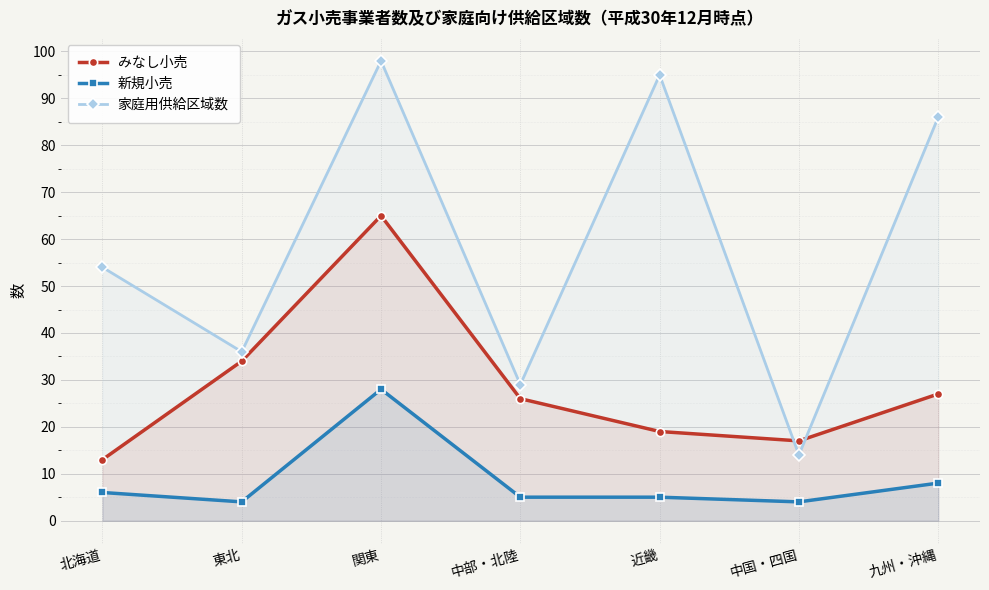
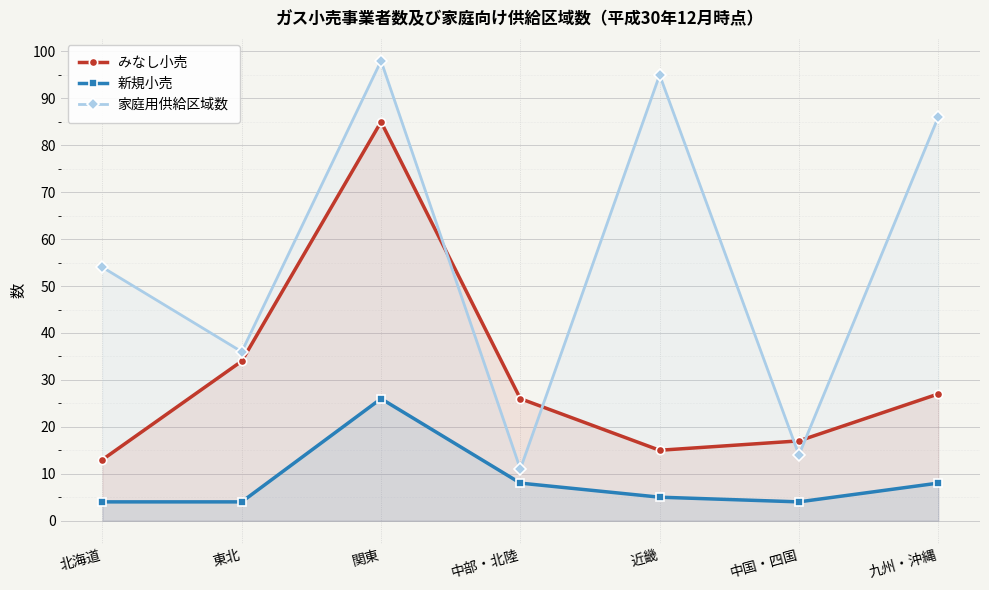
  {
    "みなし小売": {
      "北海道": 13,
      "東北": 34,
-     "関東": 65,
+     "関東": 85,
      "中部・北陸": 26,
-     "近畿": 19,
+     "近畿": 15,
      "中国・四国": 17,
      "九州・沖縄": 27
    },
    "新規小売": {
-     "北海道": 6,
+     "北海道": 4,
      "東北": 4,
-     "関東": 28,
-     "中部・北陸": 5,
+     "関東": 26,
+     "中部・北陸": 8,
      "近畿": 5,
      "中国・四国": 4,
      "九州・沖縄": 8
    },
    "家庭用供給区域数": {
      "北海道": 54,
      "東北": 36,
      "関東": 98,
-     "中部・北陸": 29,
+     "中部・北陸": 11,
      "近畿": 95,
      "中国・四国": 14,
      "九州・沖縄": 86
    }
  }
